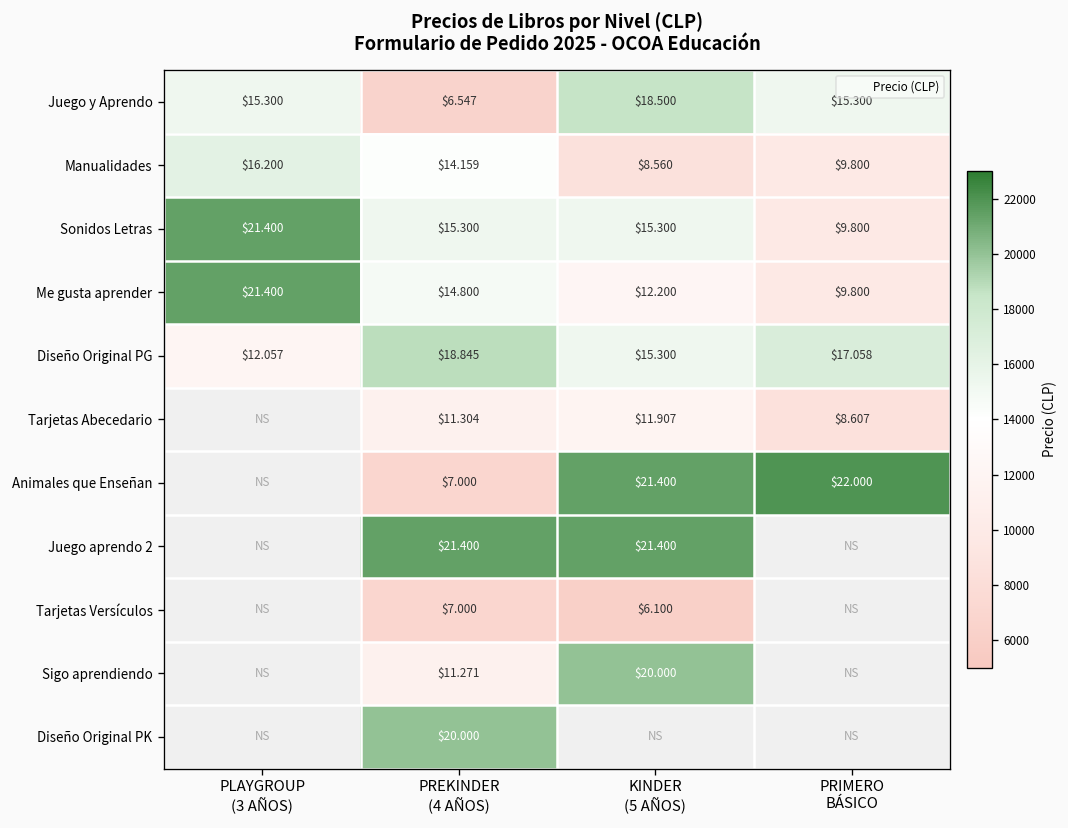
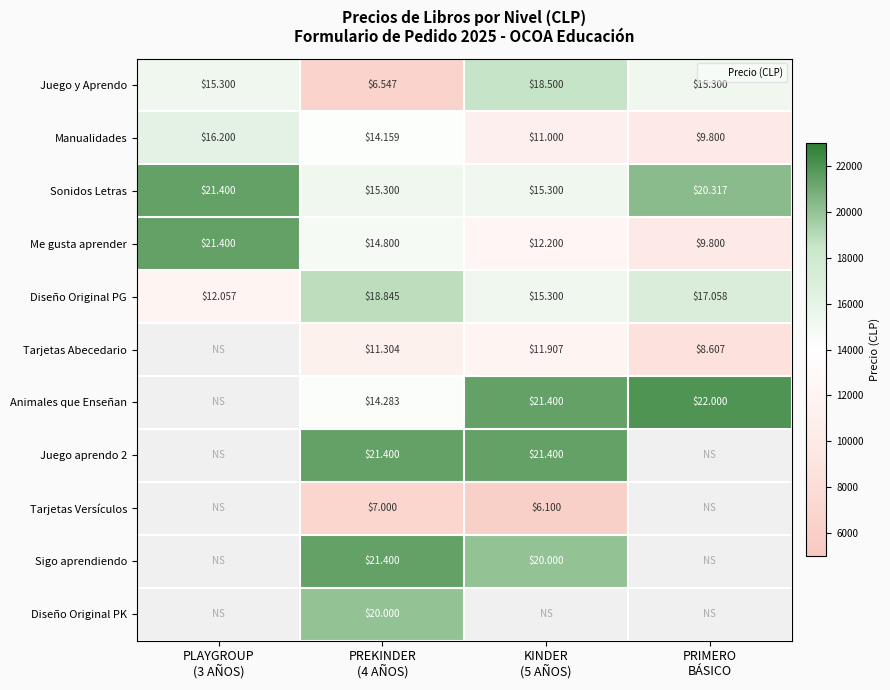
  {
    "Juego y Aprendo": {
      "PLAYGROUP (3 AÑOS)": "$15.300",
      "PREKINDER (4 AÑOS)": "$6.547",
      "KINDER (5 AÑOS)": "$18.500"
    },
    "Manualidades": {
      "PLAYGROUP (3 AÑOS)": "$16.200",
      "PREKINDER (4 AÑOS)": "$14.159",
-     "KINDER (5 AÑOS)": "$8.560",
+     "KINDER (5 AÑOS)": "$11.000",
      "PRIMERO BÁSICO": "$9.800"
    },
    "Sonidos Letras": {
      "PLAYGROUP (3 AÑOS)": "$21.400",
      "PREKINDER (4 AÑOS)": "$15.300",
      "KINDER (5 AÑOS)": "$15.300",
-     "PRIMERO BÁSICO": "$9.800"
+     "PRIMERO BÁSICO": "$20.317"
    },
    "Me gusta aprender": {
      "PLAYGROUP (3 AÑOS)": "$21.400",
      "PREKINDER (4 AÑOS)": "$14.800",
      "KINDER (5 AÑOS)": "$12.200",
      "PRIMERO BÁSICO": "$9.800"
    },
    "Diseño Original PG": {
      "PLAYGROUP (3 AÑOS)": "$12.057",
      "PREKINDER (4 AÑOS)": "$18.845",
      "KINDER (5 AÑOS)": "$15.300",
      "PRIMERO BÁSICO": "$17.058"
    },
    "Tarjetas Abecedario": {
      "PREKINDER (4 AÑOS)": "$11.304",
      "KINDER (5 AÑOS)": "$11.907",
      "PRIMERO BÁSICO": "$8.607"
    },
    "Animales que Enseñan": {
-     "PREKINDER (4 AÑOS)": "$7.000",
+     "PREKINDER (4 AÑOS)": "$14.283",
      "KINDER (5 AÑOS)": "$21.400",
      "PRIMERO BÁSICO": "$22.000"
    },
    "Juego aprendo 2": {
      "PREKINDER (4 AÑOS)": "$21.400",
      "KINDER (5 AÑOS)": "$21.400"
    },
    "Tarjetas Versículos": {
      "PREKINDER (4 AÑOS)": "$7.000",
      "KINDER (5 AÑOS)": "$6.100"
    },
    "Sigo aprendiendo": {
-     "PREKINDER (4 AÑOS)": "$11.271",
+     "PREKINDER (4 AÑOS)": "$21.400",
      "KINDER (5 AÑOS)": "$20.000"
    },
    "Diseño Original PK": {
      "PREKINDER (4 AÑOS)": "$20.000"
    }
  }
